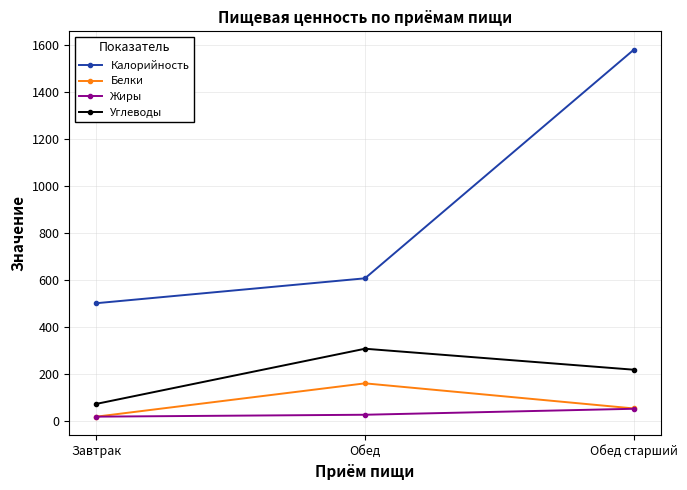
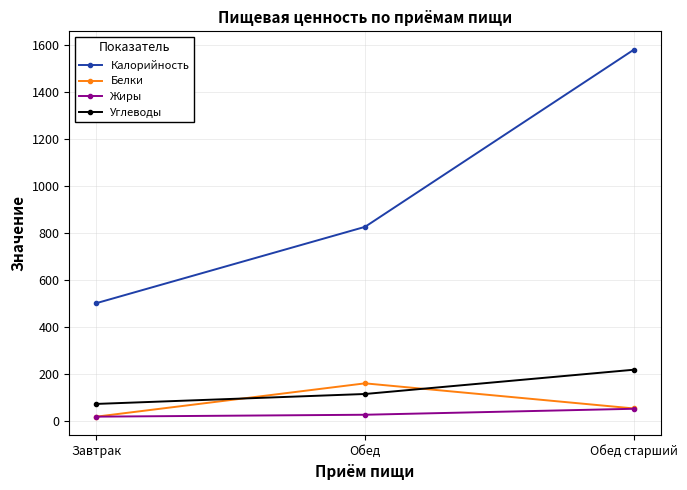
  {
    "Калорийность": {
      "Завтрак": 500,
-     "Обед": 610,
+     "Обед": 830,
      "Обед старший": 1580
    },
    "Белки": {
      "Обед": 160
    },
    "Жиры": {
      "Обед": 30
    },
    "Углеводы": {
      "Завтрак": 70,
-     "Обед": 310,
+     "Обед": 120,
      "Обед старший": 220
    }
  }
